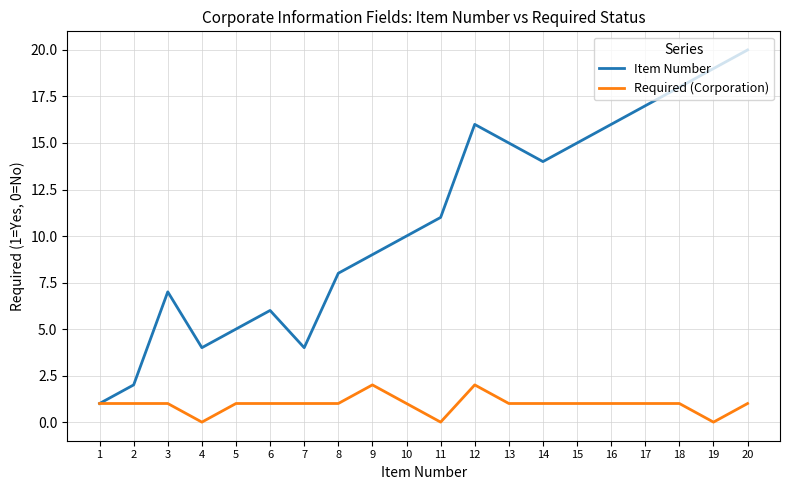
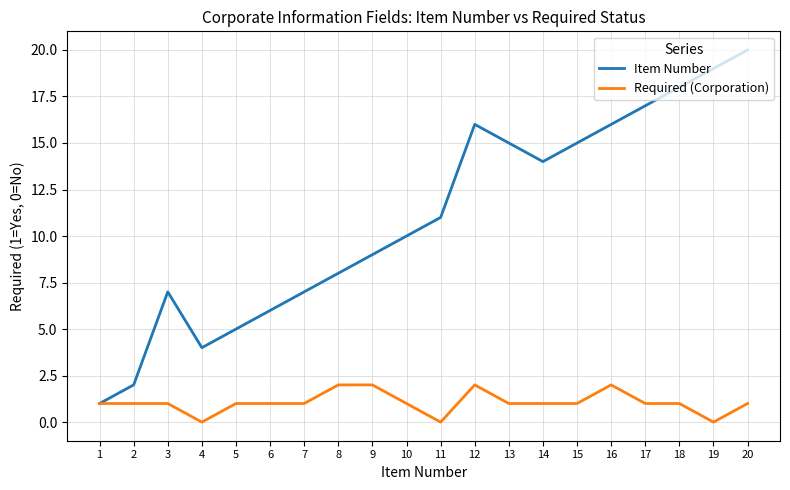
  {
    "Item Number": {
      "2": 2,
      "3": 7,
      "4": 4,
      "5": 5,
      "6": 6,
-     "7": 4,
+     "7": 7,
      "8": 8,
      "9": 9,
      "10": 10,
      "11": 11,
      "12": 16,
      "13": 15,
      "14": 14,
      "15": 15,
      "16": 16,
      "17": 17
    },
    "Required (Corporation)": {
      "2": 1,
      "3": 1,
      "4": 0,
      "5": 1,
      "6": 1,
      "7": 1,
-     "8": 1,
+     "8": 2,
      "9": 2,
      "10": 1,
      "11": 0,
      "12": 2,
      "13": 1,
      "14": 1,
      "15": 1,
-     "16": 1,
+     "16": 2,
      "17": 1,
      "18": 1,
      "19": 0,
      "20": 1
    }
  }
